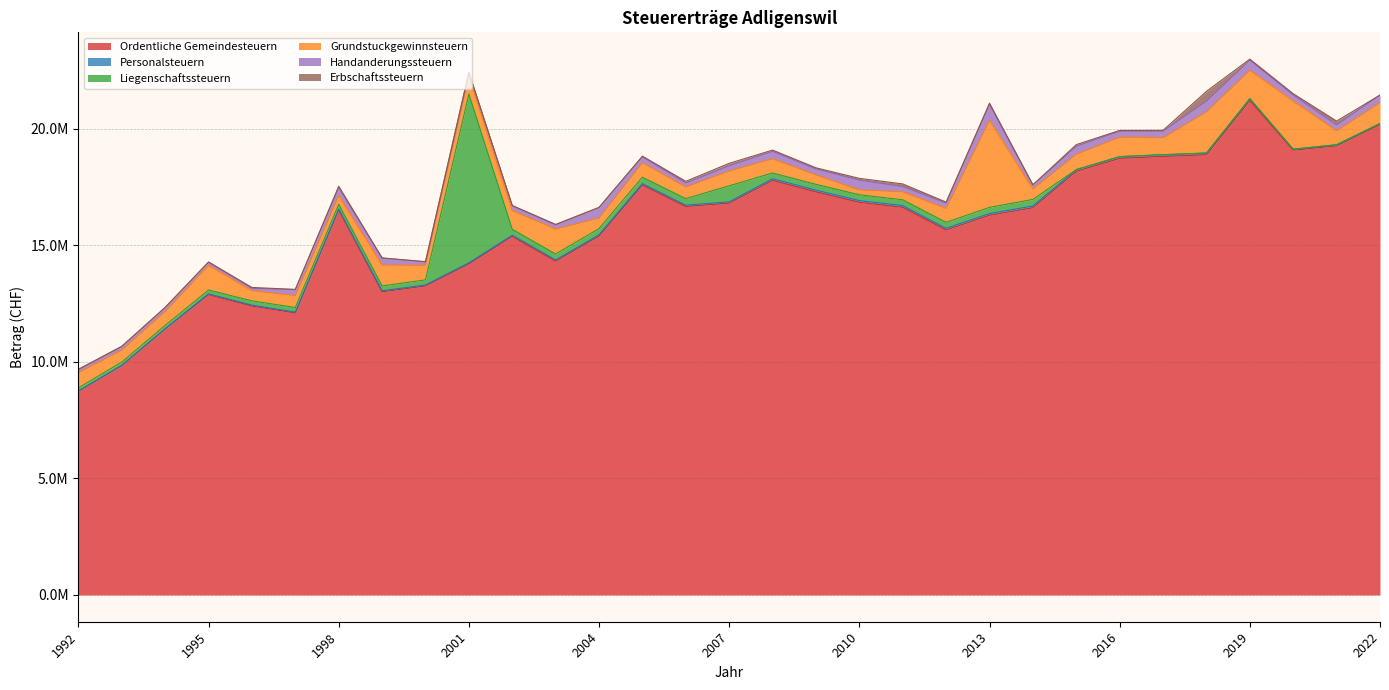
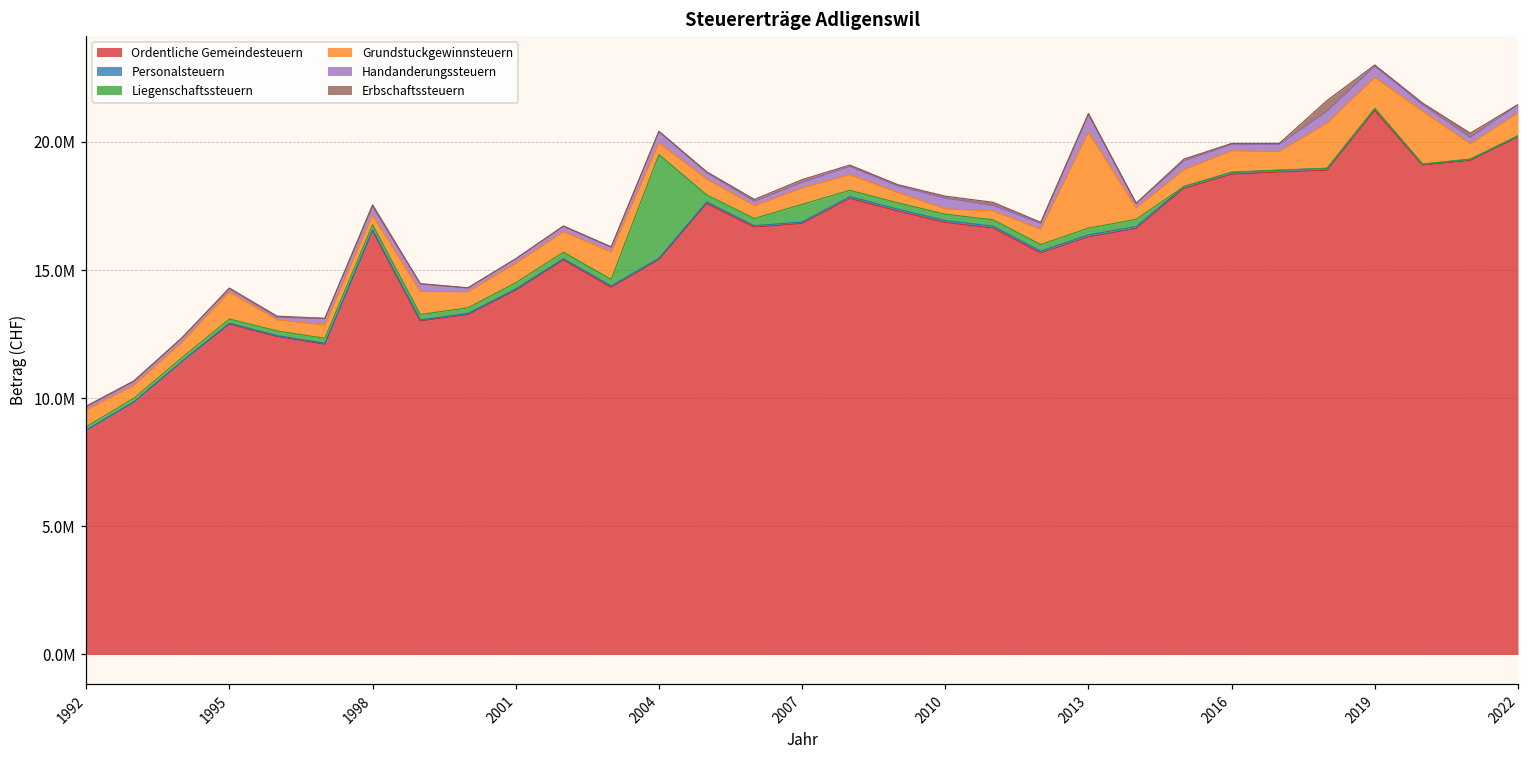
  {
    "Liegenschaftssteuern": {
      "1992": 100000,
      "1995": 200000,
      "1998": 200000,
-     "2001": 7200000,
-     "2004": 300000,
+     "2001": 200000,
+     "2004": 4000000,
      "2007": 700000,
      "2010": 300000,
      "2013": 300000
    },
    "Grundstuckgewinnsteuern": {
      "1992": 700000,
      "1995": 1100000,
      "1998": 400000,
      "2004": 500000,
      "2007": 600000,
      "2010": 200000,
      "2013": 3700000,
      "2016": 800000,
      "2019": 1200000,
      "2022": 900000
    }
  }
